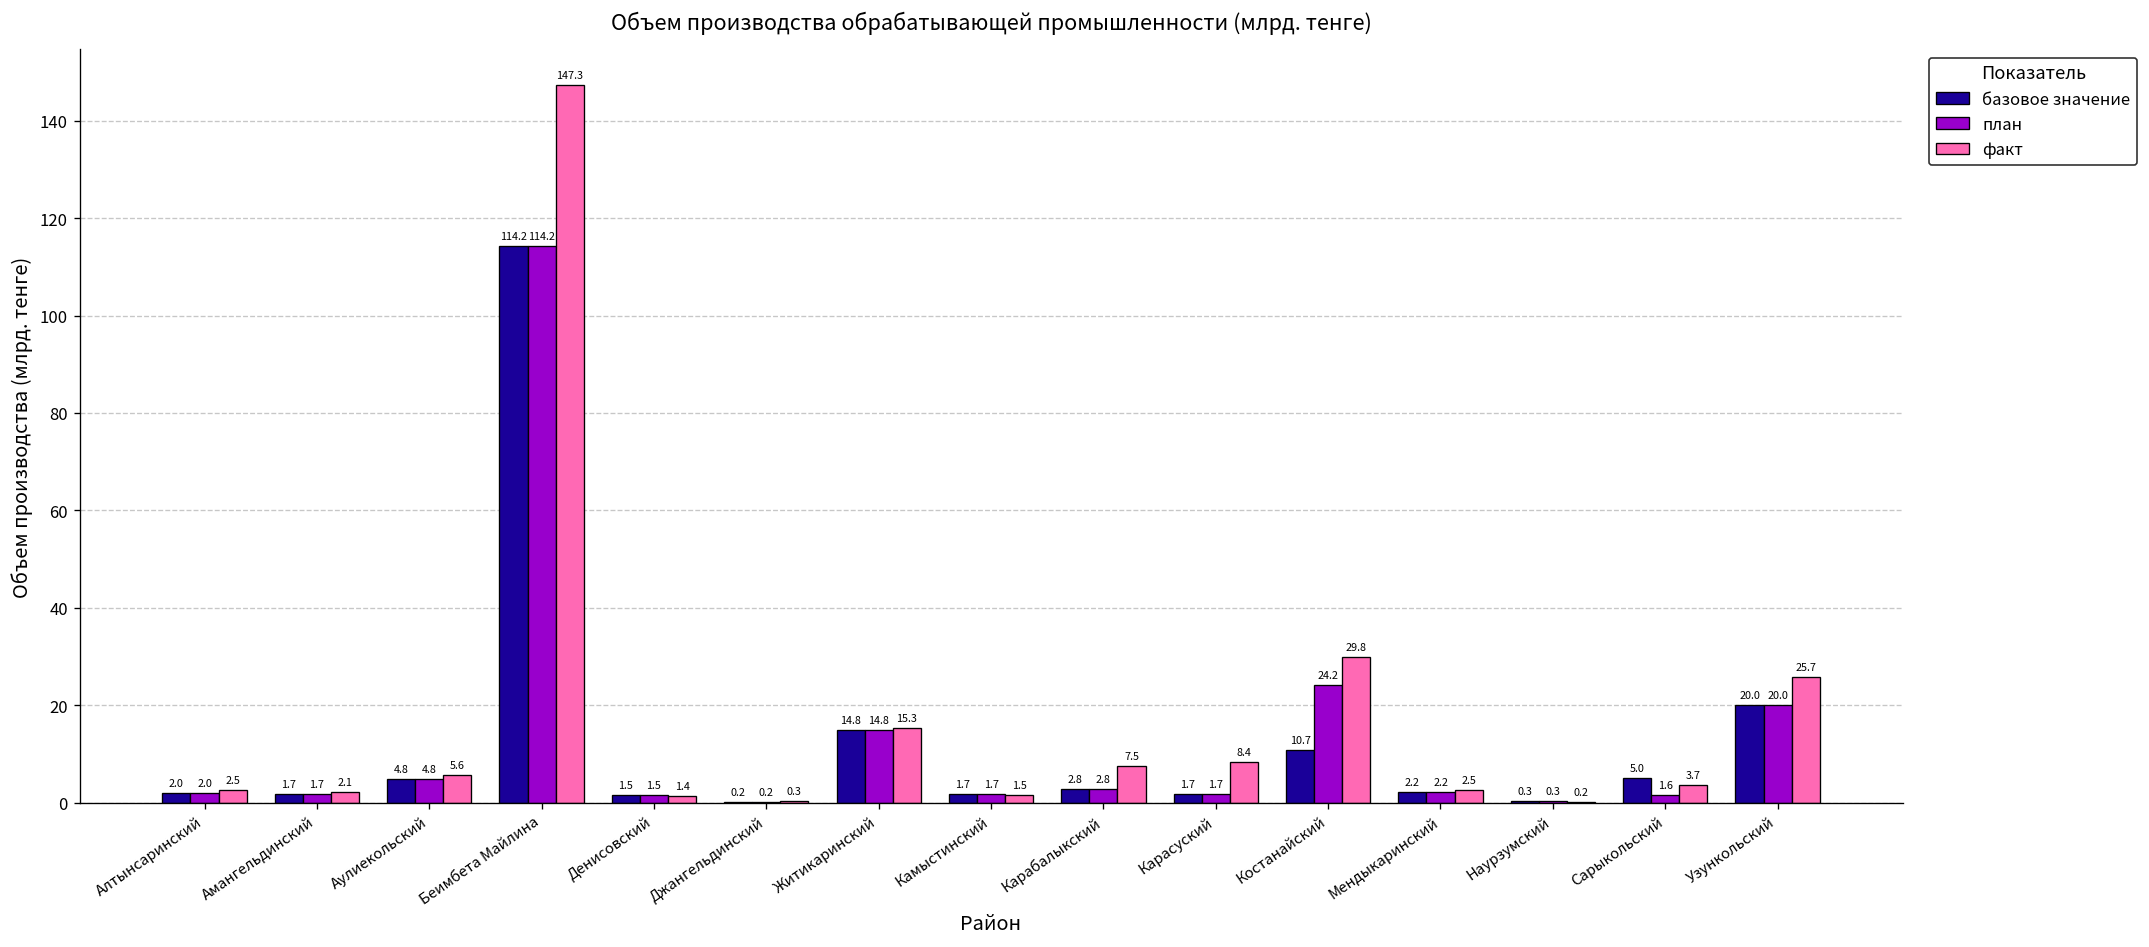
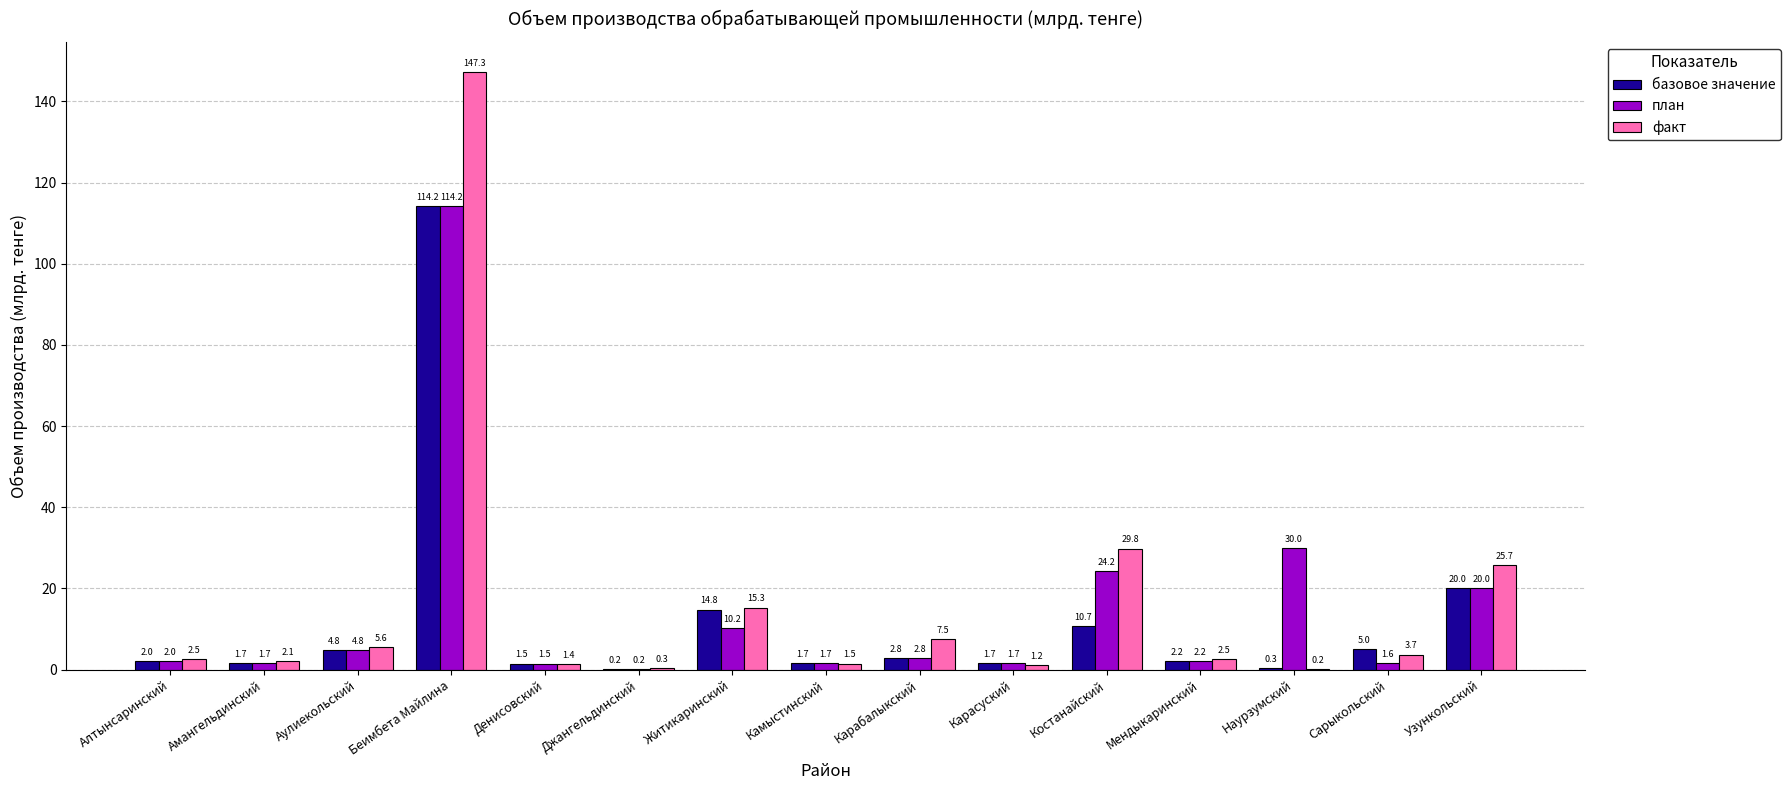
  {
    "базовое значение": {
      "Алтынсаринский": 2.0,
      "Амангельдинский": 1.7,
      "Аулиекольский": 4.8,
      "Беимбета Майлина": 114.2,
      "Денисовский": 1.5,
      "Джангельдинский": 0.2,
      "Житикаринский": 14.8,
      "Камыстинский": 1.7,
      "Карабалыкский": 2.8,
      "Карасуский": 1.7,
      "Костанайский": 10.7,
      "Мендыкаринский": 2.2,
      "Наурзумский": 0.3,
      "Сарыкольский": 5.0,
      "Узункольский": 20.0
    },
    "план": {
      "Алтынсаринский": 2.0,
      "Амангельдинский": 1.7,
      "Аулиекольский": 4.8,
      "Беимбета Майлина": 114.2,
      "Денисовский": 1.5,
      "Джангельдинский": 0.2,
-     "Житикаринский": 14.8,
+     "Житикаринский": 10.2,
      "Камыстинский": 1.7,
      "Карабалыкский": 2.8,
      "Карасуский": 1.7,
      "Костанайский": 24.2,
      "Мендыкаринский": 2.2,
-     "Наурзумский": 0.3,
+     "Наурзумский": 30.0,
      "Сарыкольский": 1.6,
      "Узункольский": 20.0
    },
    "факт": {
      "Алтынсаринский": 2.5,
      "Амангельдинский": 2.1,
      "Аулиекольский": 5.6,
      "Беимбета Майлина": 147.3,
      "Денисовский": 1.4,
      "Джангельдинский": 0.3,
      "Житикаринский": 15.3,
      "Камыстинский": 1.5,
      "Карабалыкский": 7.5,
-     "Карасуский": 8.4,
+     "Карасуский": 1.2,
      "Костанайский": 29.8,
      "Мендыкаринский": 2.5,
      "Наурзумский": 0.2,
      "Сарыкольский": 3.7,
      "Узункольский": 25.7
    }
  }
